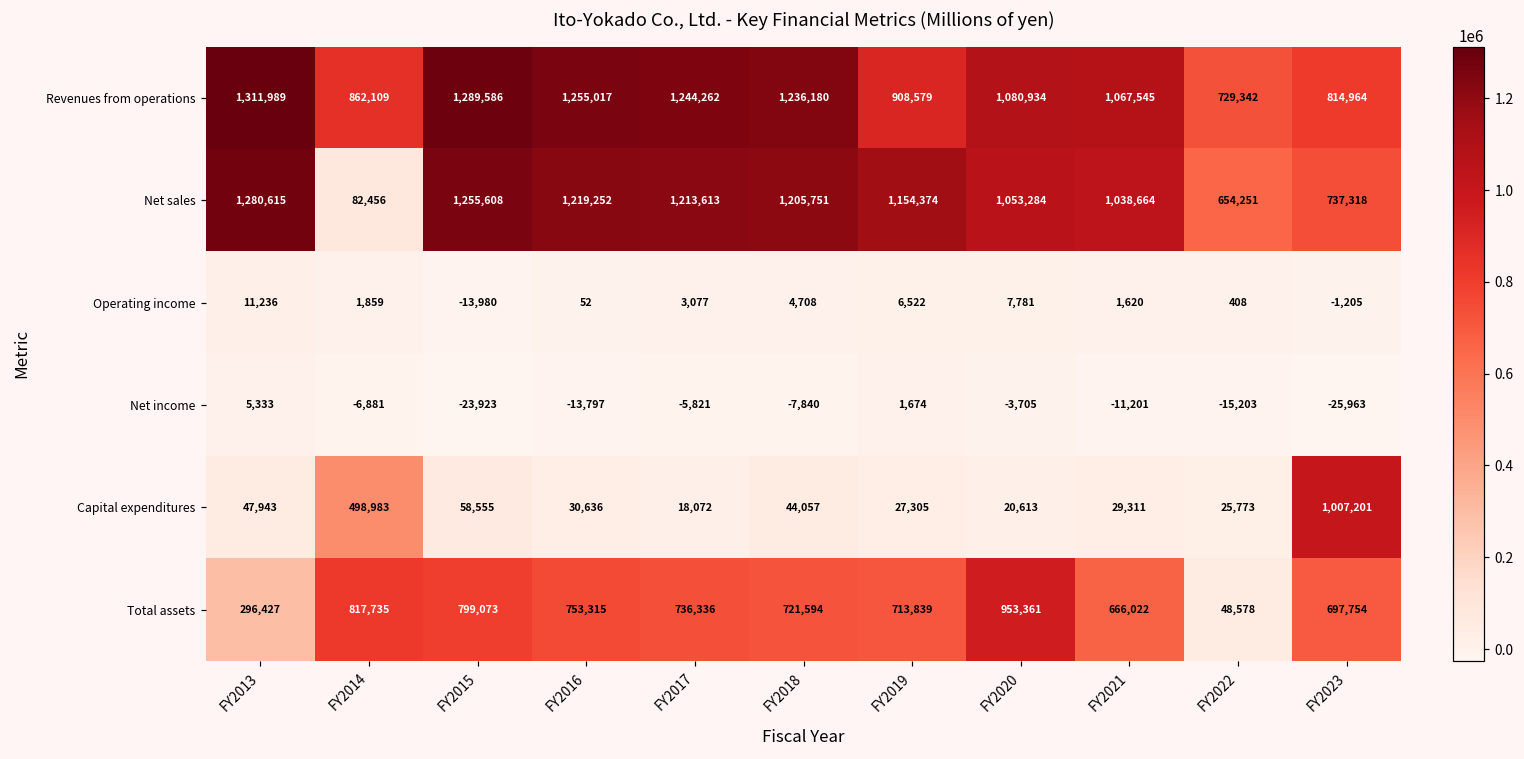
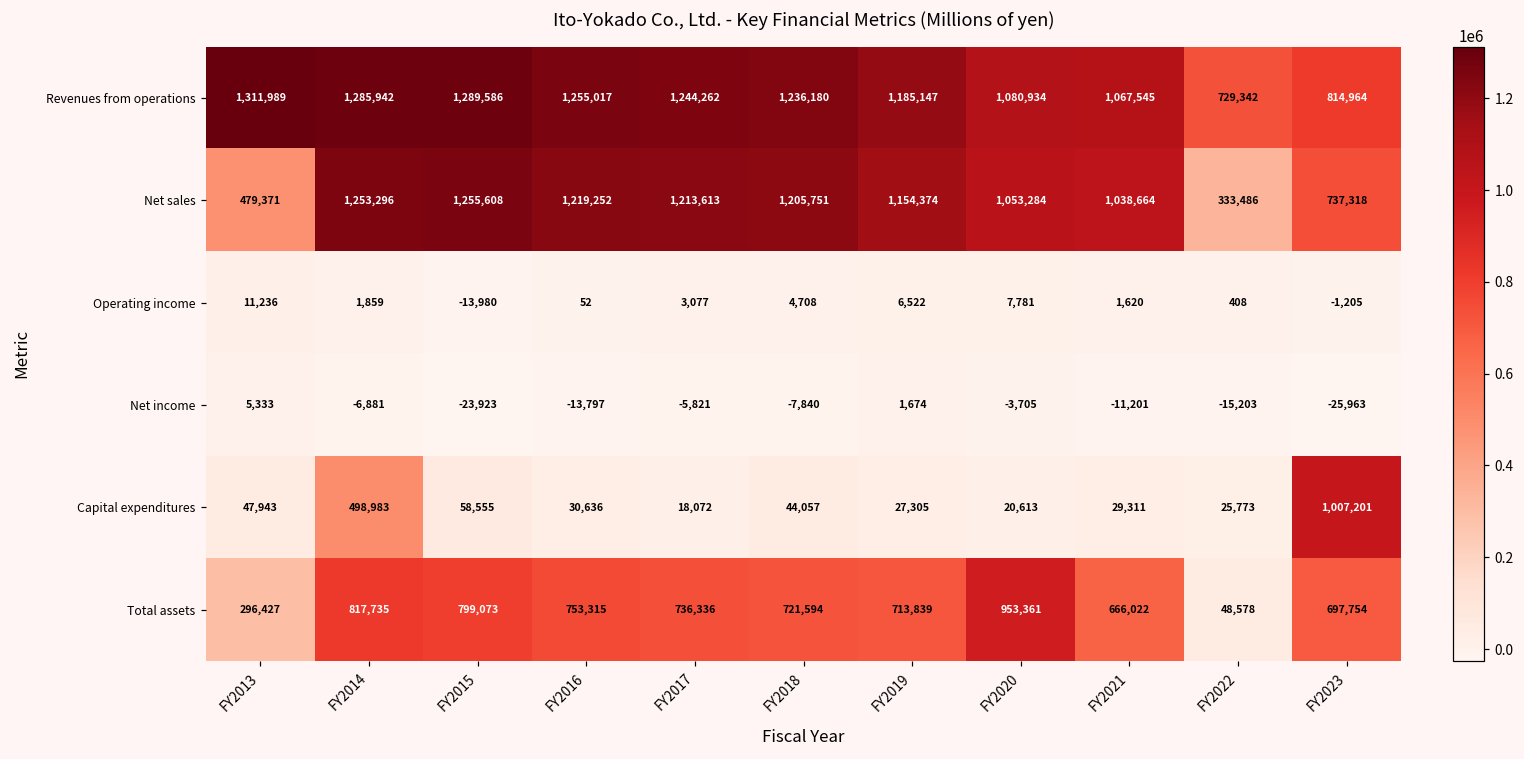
  {
    "Revenues from operations": {
      "FY2013": "1,311,989",
-     "FY2014": "862,109",
+     "FY2014": "1,285,942",
      "FY2015": "1,289,586",
      "FY2016": "1,255,017",
      "FY2017": "1,244,262",
      "FY2018": "1,236,180",
-     "FY2019": "908,579",
+     "FY2019": "1,185,147",
      "FY2020": "1,080,934",
      "FY2021": "1,067,545",
      "FY2022": "729,342",
      "FY2023": "814,964"
    },
    "Net sales": {
-     "FY2013": "1,280,615",
-     "FY2014": "82,456",
+     "FY2013": "479,371",
+     "FY2014": "1,253,296",
      "FY2015": "1,255,608",
      "FY2016": "1,219,252",
      "FY2017": "1,213,613",
      "FY2018": "1,205,751",
      "FY2019": "1,154,374",
      "FY2020": "1,053,284",
      "FY2021": "1,038,664",
-     "FY2022": "654,251",
+     "FY2022": "333,486",
      "FY2023": "737,318"
    },
    "Operating income": {
      "FY2013": "11,236",
      "FY2014": "1,859",
      "FY2015": "-13,980",
      "FY2016": "52",
      "FY2017": "3,077",
      "FY2018": "4,708",
      "FY2019": "6,522",
      "FY2020": "7,781",
      "FY2021": "1,620",
      "FY2022": "408",
      "FY2023": "-1,205"
    },
    "Net income": {
      "FY2013": "5,333",
      "FY2014": "-6,881",
      "FY2015": "-23,923",
      "FY2016": "-13,797",
      "FY2017": "-5,821",
      "FY2018": "-7,840",
      "FY2019": "1,674",
      "FY2020": "-3,705",
      "FY2021": "-11,201",
      "FY2022": "-15,203",
      "FY2023": "-25,963"
    },
    "Capital expenditures": {
      "FY2013": "47,943",
      "FY2014": "498,983",
      "FY2015": "58,555",
      "FY2016": "30,636",
      "FY2017": "18,072",
      "FY2018": "44,057",
      "FY2019": "27,305",
      "FY2020": "20,613",
      "FY2021": "29,311",
      "FY2022": "25,773",
      "FY2023": "1,007,201"
    },
    "Total assets": {
      "FY2013": "296,427",
      "FY2014": "817,735",
      "FY2015": "799,073",
      "FY2016": "753,315",
      "FY2017": "736,336",
      "FY2018": "721,594",
      "FY2019": "713,839",
      "FY2020": "953,361",
      "FY2021": "666,022",
      "FY2022": "48,578",
      "FY2023": "697,754"
    }
  }
